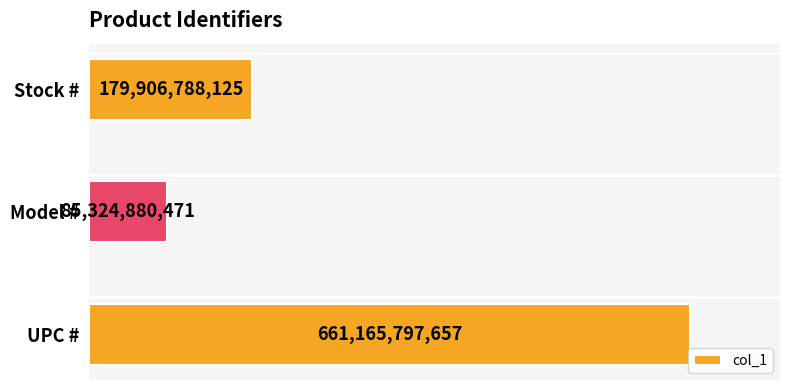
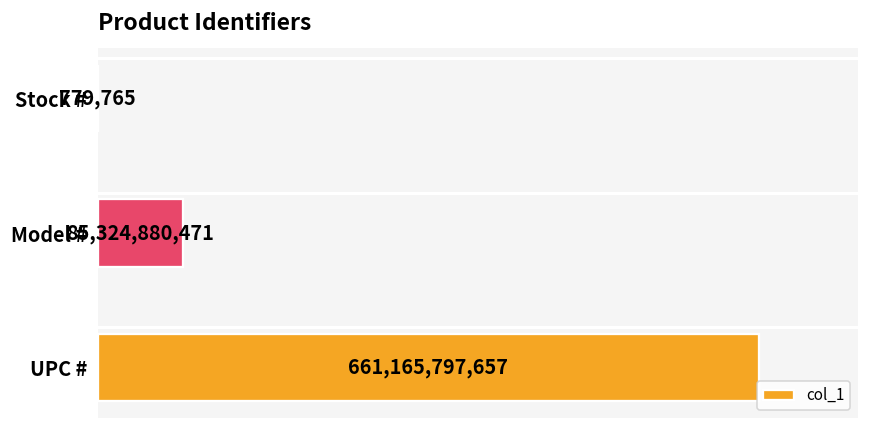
  {
-   "Stock #": "179,906,788,125",
+   "Stock #": "779,765",
    "Model #": "85,324,880,471",
    "UPC #": "661,165,797,657"
  }
